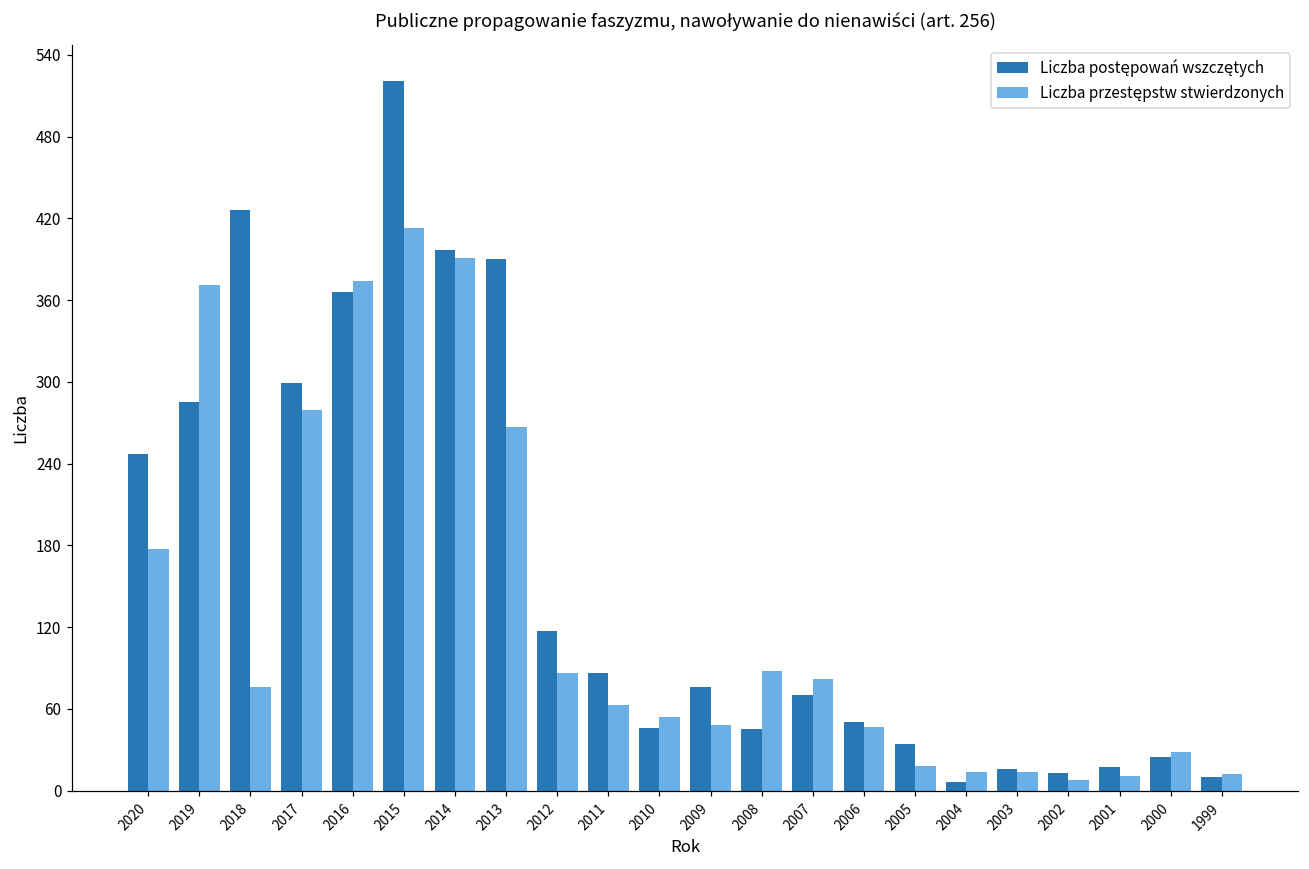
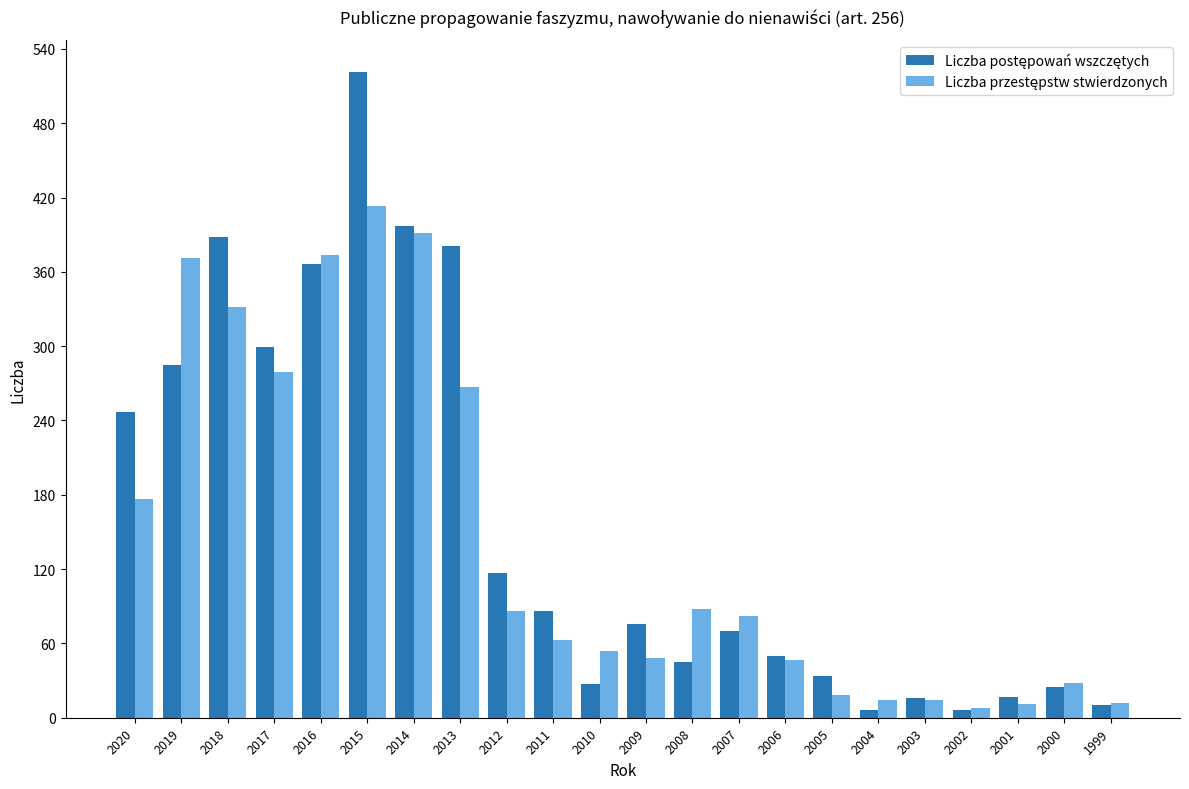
  {
    "Liczba postępowań wszczętych": {
      "2020": 247,
      "2019": 285,
-     "2018": 426,
+     "2018": 388,
      "2017": 299,
      "2016": 366,
      "2015": 521,
      "2014": 397,
-     "2013": 390,
+     "2013": 381,
      "2012": 117,
      "2011": 86,
-     "2010": 46,
+     "2010": 27,
      "2009": 76,
      "2008": 45,
      "2007": 70,
      "2006": 50,
      "2005": 34,
      "2004": 6,
      "2003": 16,
-     "2002": 13,
+     "2002": 6,
      "2001": 17,
      "2000": 25,
      "1999": 10
    },
    "Liczba przestępstw stwierdzonych": {
      "2020": 177,
      "2019": 371,
-     "2018": 76,
+     "2018": 332,
      "2017": 279,
      "2016": 374,
      "2015": 413,
      "2014": 391,
      "2013": 267,
      "2012": 86,
      "2011": 63,
      "2010": 54,
      "2009": 48,
      "2008": 88,
      "2007": 82,
      "2006": 47,
      "2005": 18,
      "2004": 14,
      "2003": 14,
      "2002": 8,
      "2001": 11,
      "2000": 28,
      "1999": 12
    }
  }
